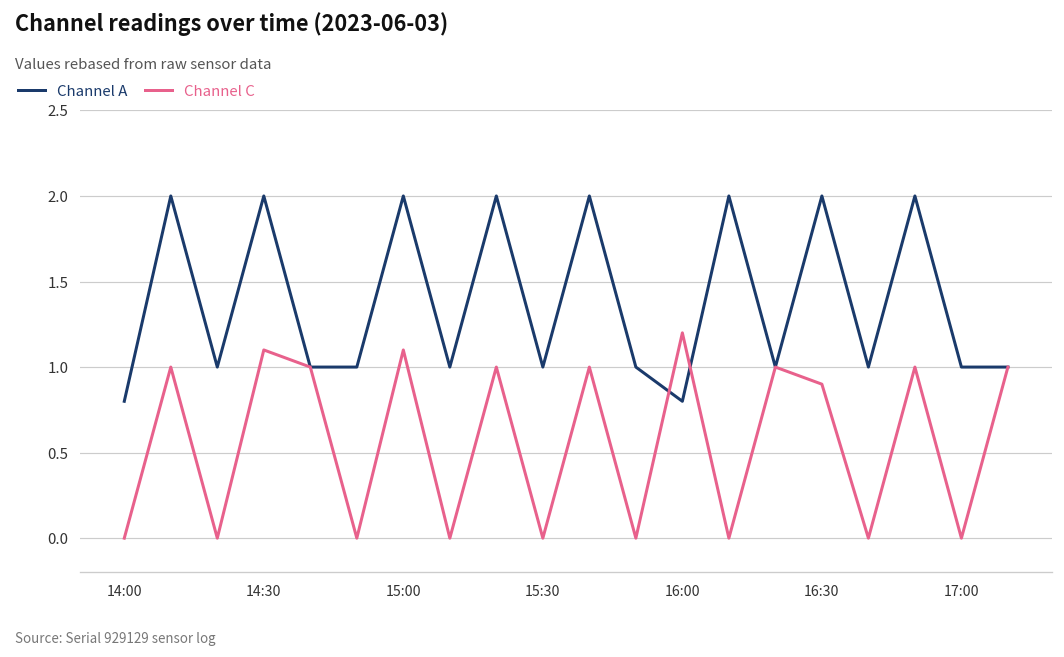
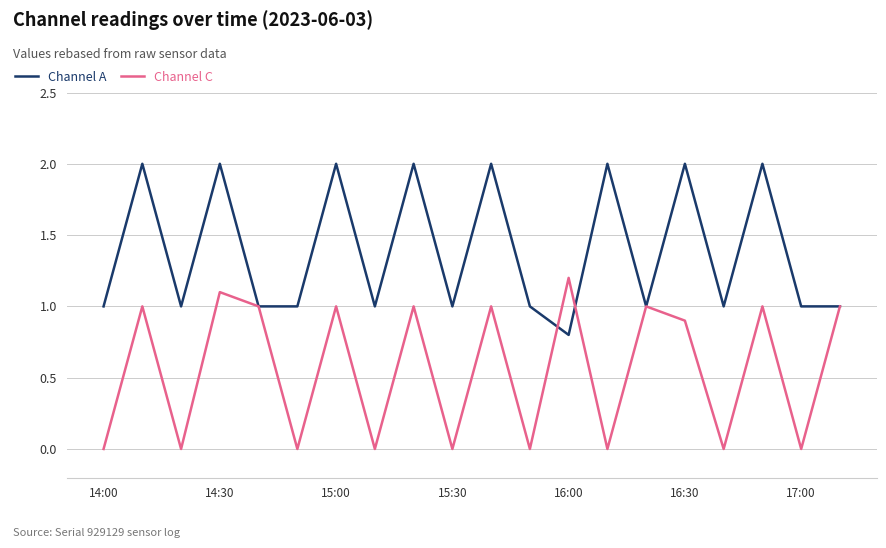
  {
    "Channel A": {
-     "14:00": 0.8,
+     "14:00": 1.0,
      "14:30": 2.0,
      "15:00": 2.0,
      "15:30": 1.0,
      "16:00": 0.8,
      "16:30": 2.0,
      "17:00": 1.0
    },
    "Channel C": {
      "14:00": 0.0,
      "14:30": 1.1,
-     "15:00": 1.1,
+     "15:00": 1.0,
      "15:30": 0.0,
      "16:00": 1.2,
      "16:30": 0.9,
      "17:00": 0.0
    }
  }
